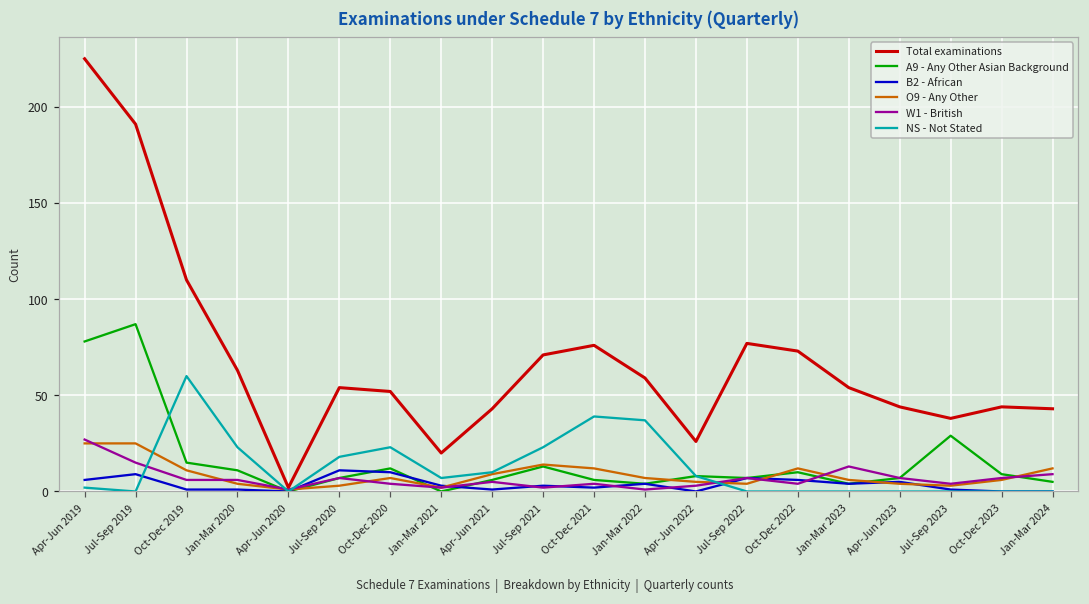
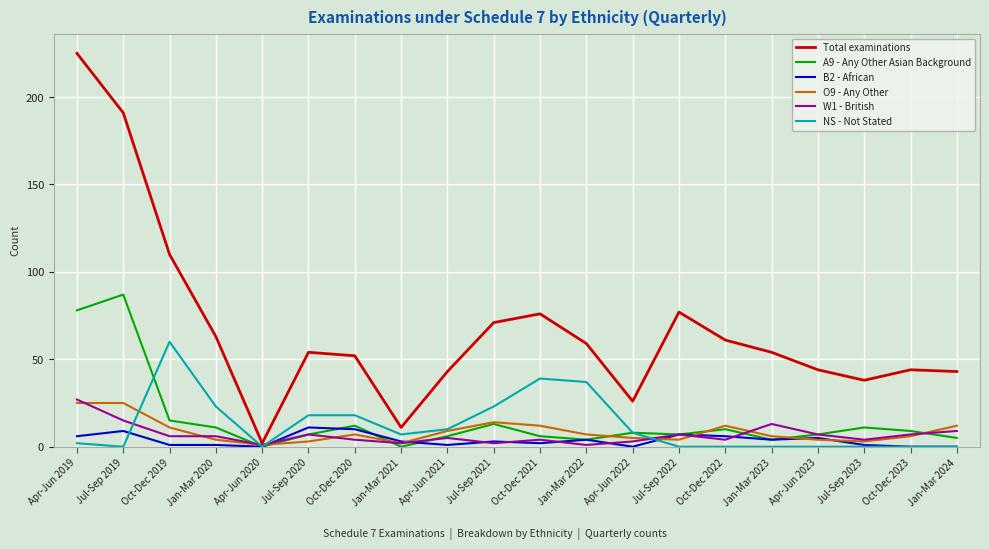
  {
    "Total examinations": {
      "Apr-Jun 2019": 225,
      "Jul-Sep 2019": 191,
      "Oct-Dec 2019": 110,
      "Jan-Mar 2020": 63,
      "Jul-Sep 2020": 54,
      "Oct-Dec 2020": 52,
-     "Jan-Mar 2021": 20,
+     "Jan-Mar 2021": 11,
      "Apr-Jun 2021": 43,
      "Jul-Sep 2021": 71,
      "Oct-Dec 2021": 76,
      "Jan-Mar 2022": 59,
      "Apr-Jun 2022": 26,
      "Jul-Sep 2022": 77,
-     "Oct-Dec 2022": 73,
+     "Oct-Dec 2022": 61,
      "Jan-Mar 2023": 54,
      "Apr-Jun 2023": 44,
      "Jul-Sep 2023": 38,
      "Oct-Dec 2023": 44,
      "Jan-Mar 2024": 43
    },
    "A9 - Any Other Asian Background": {
      "Apr-Jun 2019": 78,
      "Jul-Sep 2019": 87,
      "Oct-Dec 2019": 15,
      "Jan-Mar 2020": 11,
      "Oct-Dec 2020": 12,
      "Jan-Mar 2021": 0,
      "Oct-Dec 2021": 6,
      "Oct-Dec 2022": 10,
-     "Jul-Sep 2023": 29,
+     "Jul-Sep 2023": 11,
      "Oct-Dec 2023": 9,
      "Jan-Mar 2024": 5
    },
    "B2 - African": {
      "Apr-Jun 2019": 6,
      "Jul-Sep 2019": 9,
      "Oct-Dec 2019": 1,
      "Jan-Mar 2020": 1,
      "Jul-Sep 2020": 11,
      "Oct-Dec 2020": 10,
      "Apr-Jun 2021": 1,
      "Oct-Dec 2021": 2,
      "Apr-Jun 2022": 0,
      "Oct-Dec 2022": 6
    },
    "O9 - Any Other": {
      "Apr-Jun 2019": 25,
      "Jul-Sep 2019": 25,
      "Oct-Dec 2019": 11,
      "Jan-Mar 2020": 4,
      "Jul-Sep 2020": 3,
      "Oct-Dec 2020": 7,
      "Oct-Dec 2021": 12,
      "Jan-Mar 2022": 7,
      "Apr-Jun 2022": 5,
      "Jul-Sep 2022": 4,
      "Oct-Dec 2022": 12,
      "Jan-Mar 2023": 6,
      "Jan-Mar 2024": 12
    },
    "W1 - British": {
      "Apr-Jun 2019": 27,
      "Jul-Sep 2019": 15,
      "Oct-Dec 2019": 6,
      "Jan-Mar 2020": 6,
      "Oct-Dec 2020": 4,
      "Oct-Dec 2021": 4,
      "Jan-Mar 2022": 1,
      "Apr-Jun 2022": 3,
      "Oct-Dec 2022": 4,
      "Jan-Mar 2023": 13,
      "Jan-Mar 2024": 9
    },
    "NS - Not Stated": {
      "Apr-Jun 2019": 2,
      "Jul-Sep 2019": 0,
      "Oct-Dec 2019": 60,
      "Jan-Mar 2020": 23,
      "Jul-Sep 2020": 18,
-     "Oct-Dec 2020": 23,
+     "Oct-Dec 2020": 18,
      "Jan-Mar 2021": 7,
      "Jul-Sep 2021": 23,
      "Oct-Dec 2021": 39,
      "Jan-Mar 2022": 37,
      "Jul-Sep 2022": 0,
      "Oct-Dec 2022": 0,
      "Jan-Mar 2023": 0,
      "Apr-Jun 2023": 0
    }
  }
